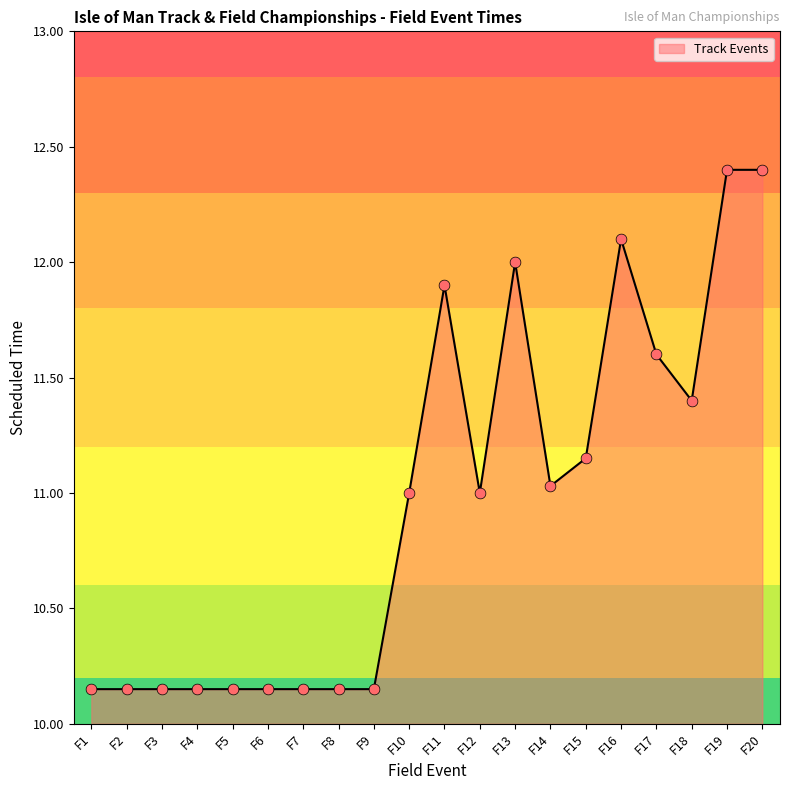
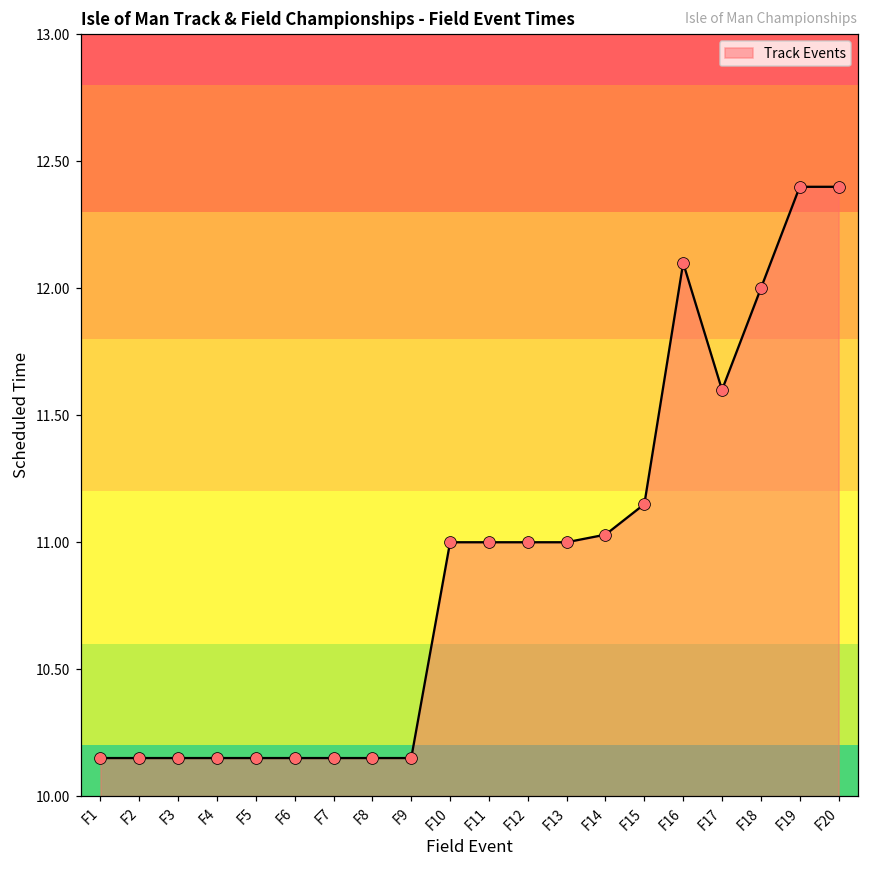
  {
    "F1": 10.15,
    "F2": 10.15,
    "F3": 10.15,
    "F4": 10.15,
    "F5": 10.15,
    "F6": 10.15,
    "F7": 10.15,
    "F8": 10.15,
    "F9": 10.15,
    "F10": 11.0,
-   "F11": 11.9,
+   "F11": 11.0,
    "F12": 11.0,
-   "F13": 12,
+   "F13": 11,
    "F14": 11.03,
    "F15": 11.15,
    "F16": 12.1,
    "F17": 11.6,
-   "F18": 11.4,
+   "F18": 12.0,
    "F19": 12.4,
    "F20": 12.4
  }
